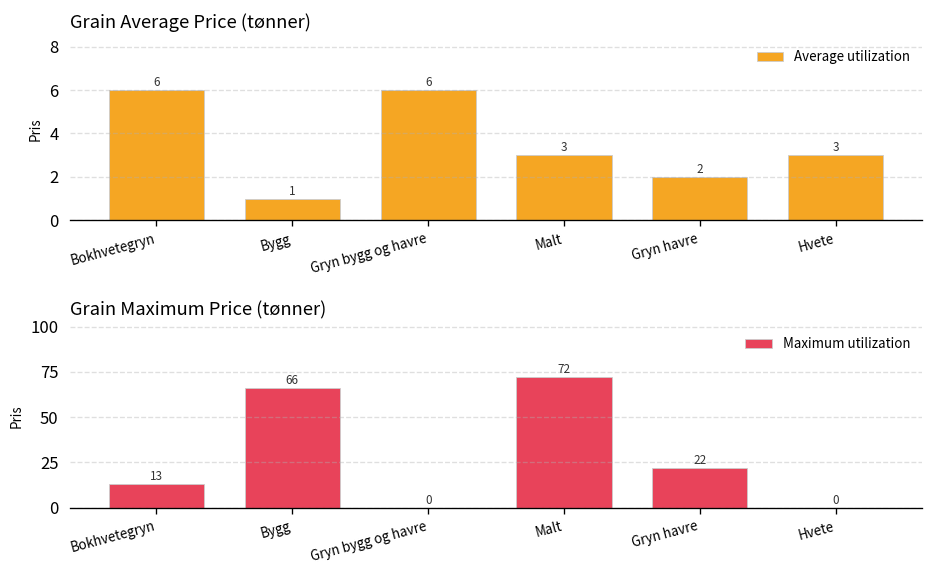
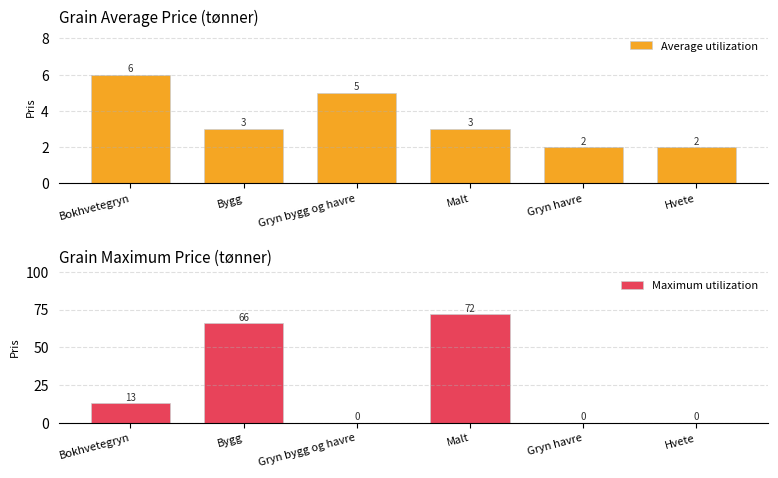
  {
    "Grain Average Price (tønner)": {
      "Bokhvetegryn": 6,
-     "Bygg": 1,
-     "Gryn bygg og havre": 6,
+     "Bygg": 3,
+     "Gryn bygg og havre": 5,
      "Malt": 3,
      "Gryn havre": 2,
-     "Hvete": 3
+     "Hvete": 2
    },
    "Grain Maximum Price (tønner)": {
      "Bokhvetegryn": 13,
      "Bygg": 66,
      "Gryn bygg og havre": 0,
      "Malt": 72,
-     "Gryn havre": 22,
+     "Gryn havre": 0,
      "Hvete": 0
    }
  }
